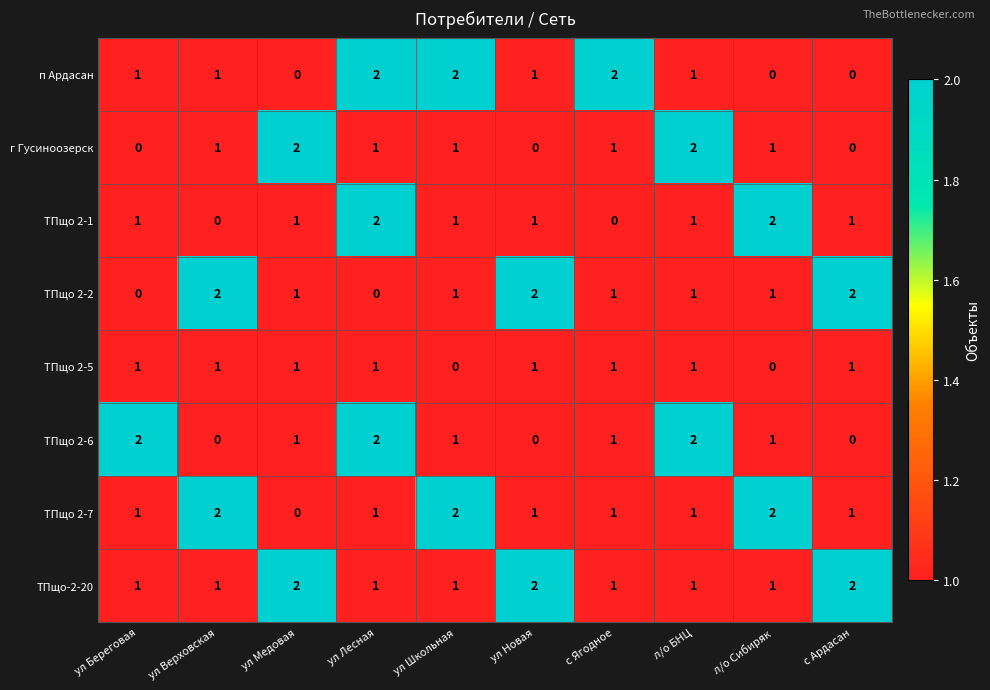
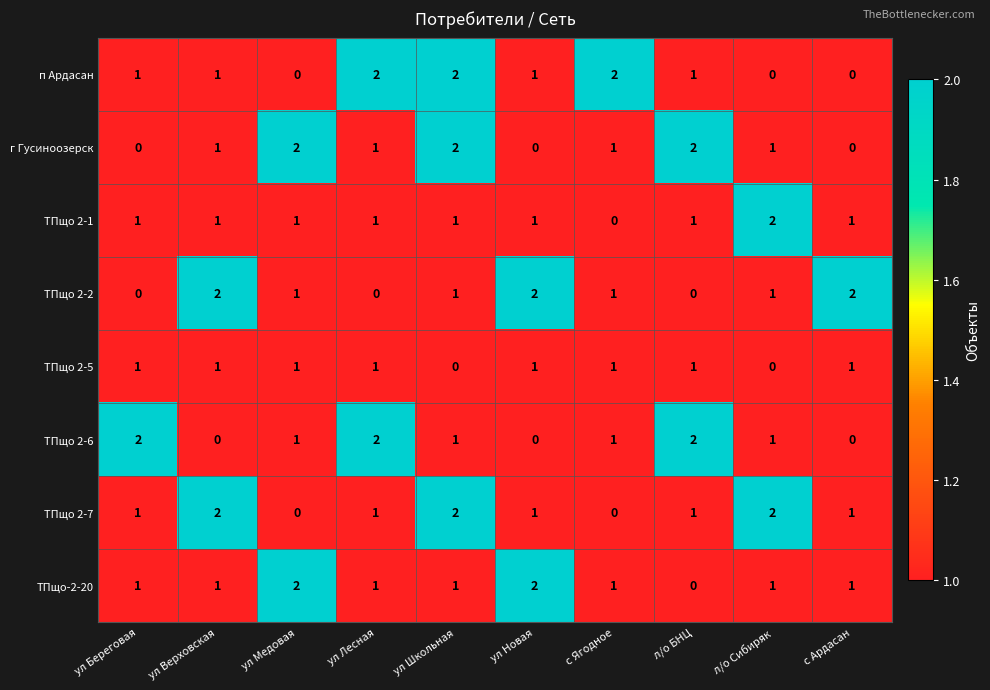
  {
    "п Ардасан": {
      "ул Береговая": 1,
      "ул Верховская": 1,
      "ул Медовая": 0,
      "ул Лесная": 2,
      "ул Школьная": 2,
      "ул Новая": 1,
      "с Ягодное": 2,
      "л/о БНЦ": 1,
      "л/о Сибиряк": 0,
      "с Ардасан": 0
    },
    "г Гусиноозерск": {
      "ул Береговая": 0,
      "ул Верховская": 1,
      "ул Медовая": 2,
      "ул Лесная": 1,
-     "ул Школьная": 1,
+     "ул Школьная": 2,
      "ул Новая": 0,
      "с Ягодное": 1,
      "л/о БНЦ": 2,
      "л/о Сибиряк": 1,
      "с Ардасан": 0
    },
    "ТПщо 2-1": {
      "ул Береговая": 1,
-     "ул Верховская": 0,
+     "ул Верховская": 1,
      "ул Медовая": 1,
-     "ул Лесная": 2,
+     "ул Лесная": 1,
      "ул Школьная": 1,
      "ул Новая": 1,
      "с Ягодное": 0,
      "л/о БНЦ": 1,
      "л/о Сибиряк": 2,
      "с Ардасан": 1
    },
    "ТПщо 2-2": {
      "ул Береговая": 0,
      "ул Верховская": 2,
      "ул Медовая": 1,
      "ул Лесная": 0,
      "ул Школьная": 1,
      "ул Новая": 2,
      "с Ягодное": 1,
-     "л/о БНЦ": 1,
+     "л/о БНЦ": 0,
      "л/о Сибиряк": 1,
      "с Ардасан": 2
    },
    "ТПщо 2-5": {
      "ул Береговая": 1,
      "ул Верховская": 1,
      "ул Медовая": 1,
      "ул Лесная": 1,
      "ул Школьная": 0,
      "ул Новая": 1,
      "с Ягодное": 1,
      "л/о БНЦ": 1,
      "л/о Сибиряк": 0,
      "с Ардасан": 1
    },
    "ТПщо 2-6": {
      "ул Береговая": 2,
      "ул Верховская": 0,
      "ул Медовая": 1,
      "ул Лесная": 2,
      "ул Школьная": 1,
      "ул Новая": 0,
      "с Ягодное": 1,
      "л/о БНЦ": 2,
      "л/о Сибиряк": 1,
      "с Ардасан": 0
    },
    "ТПщо 2-7": {
      "ул Береговая": 1,
      "ул Верховская": 2,
      "ул Медовая": 0,
      "ул Лесная": 1,
      "ул Школьная": 2,
      "ул Новая": 1,
-     "с Ягодное": 1,
+     "с Ягодное": 0,
      "л/о БНЦ": 1,
      "л/о Сибиряк": 2,
      "с Ардасан": 1
    },
    "ТПщо-2-20": {
      "ул Береговая": 1,
      "ул Верховская": 1,
      "ул Медовая": 2,
      "ул Лесная": 1,
      "ул Школьная": 1,
      "ул Новая": 2,
      "с Ягодное": 1,
-     "л/о БНЦ": 1,
+     "л/о БНЦ": 0,
      "л/о Сибиряк": 1,
-     "с Ардасан": 2
+     "с Ардасан": 1
    }
  }
